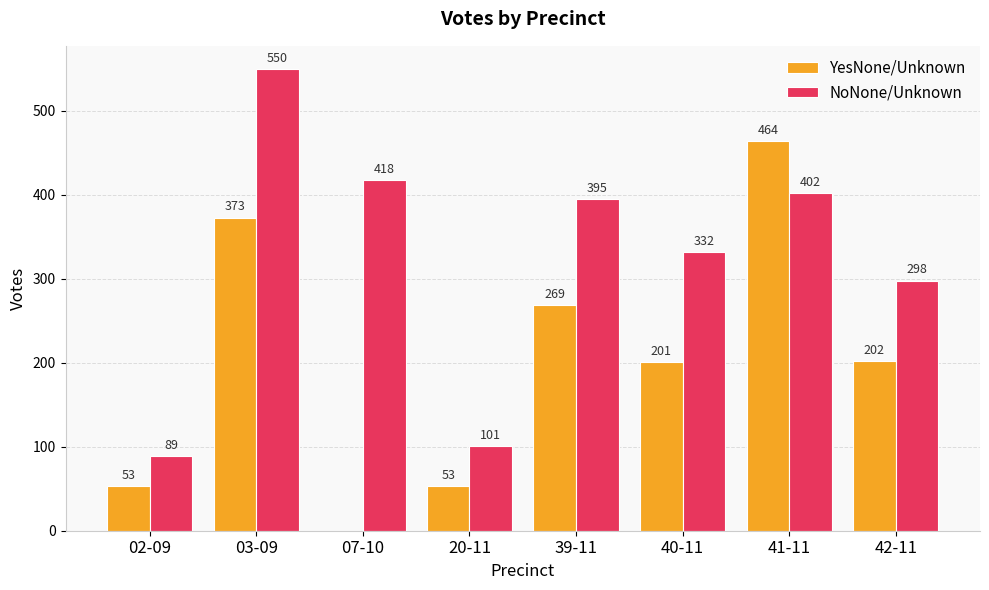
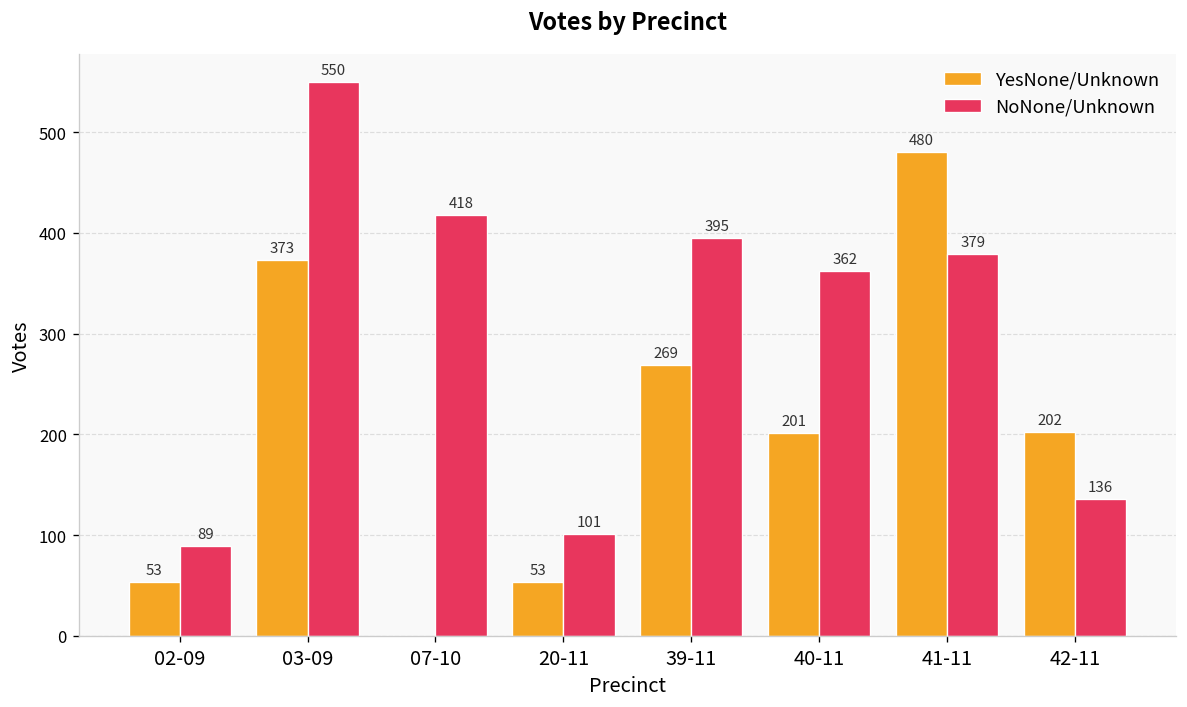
  {
    "YesNone/Unknown": {
      "02-09": 53,
      "03-09": 373,
      "20-11": 53,
      "39-11": 269,
      "40-11": 201,
-     "41-11": 464,
+     "41-11": 480,
      "42-11": 202
    },
    "NoNone/Unknown": {
      "02-09": 89,
      "03-09": 550,
      "07-10": 418,
      "20-11": 101,
      "39-11": 395,
-     "40-11": 332,
-     "41-11": 402,
-     "42-11": 298
+     "40-11": 362,
+     "41-11": 379,
+     "42-11": 136
    }
  }
